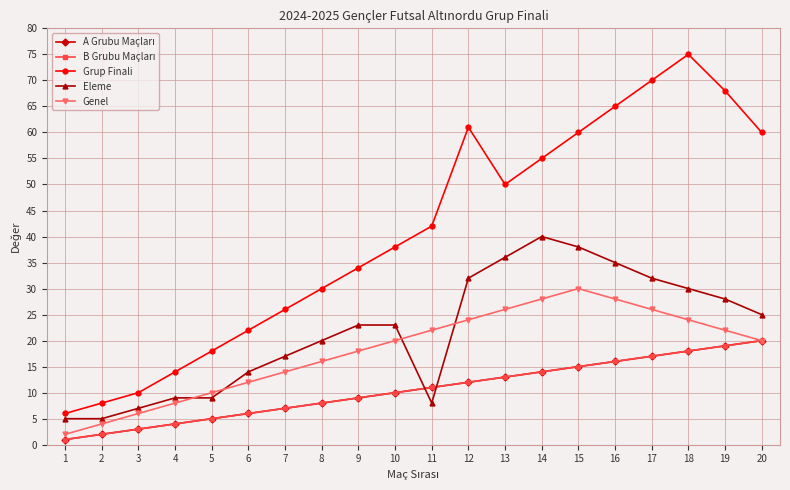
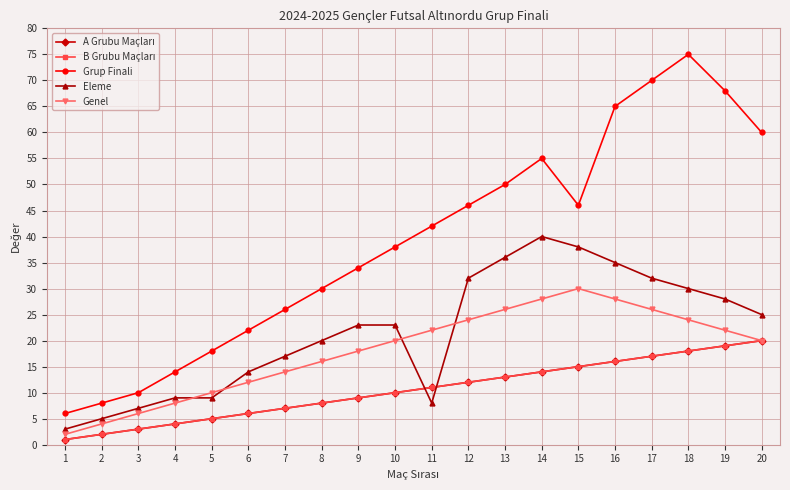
  {
    "Grup Finali": {
      "1": 6,
      "2": 8,
      "3": 10,
      "4": 14,
      "5": 18,
      "6": 22,
      "7": 26,
      "8": 30,
      "9": 34,
      "10": 38,
      "11": 42,
-     "12": 61,
+     "12": 46,
      "13": 50,
      "14": 55,
-     "15": 60,
+     "15": 46,
      "16": 65,
      "17": 70,
      "18": 75,
      "19": 68,
      "20": 60
    },
    "Eleme": {
-     "1": 5,
+     "1": 3,
      "2": 5,
      "3": 7,
      "4": 9,
      "5": 9,
      "6": 14,
      "7": 17,
      "8": 20,
      "9": 23,
      "10": 23,
      "11": 8,
      "12": 32,
      "13": 36,
      "14": 40,
      "15": 38,
      "16": 35,
      "17": 32,
      "18": 30,
      "19": 28,
      "20": 25
    }
  }
